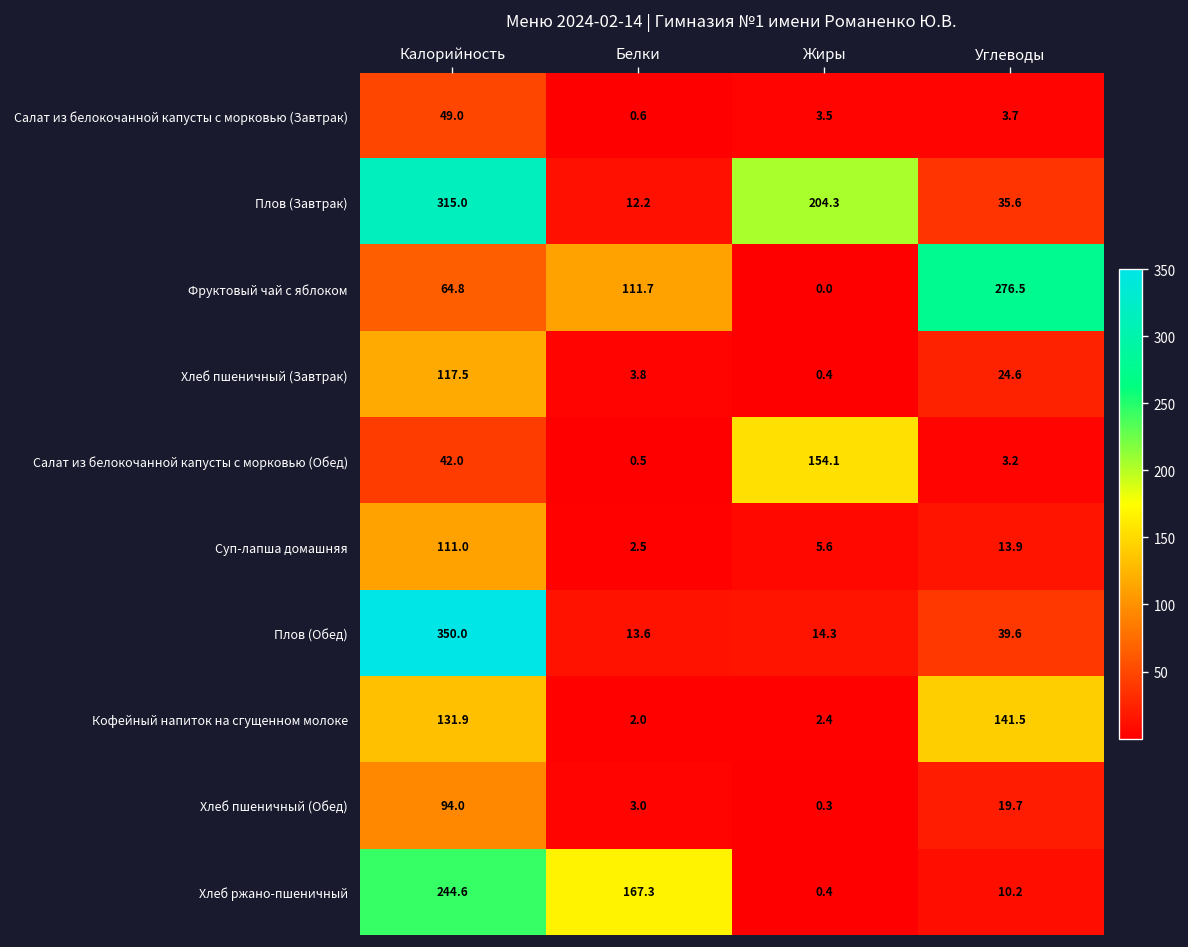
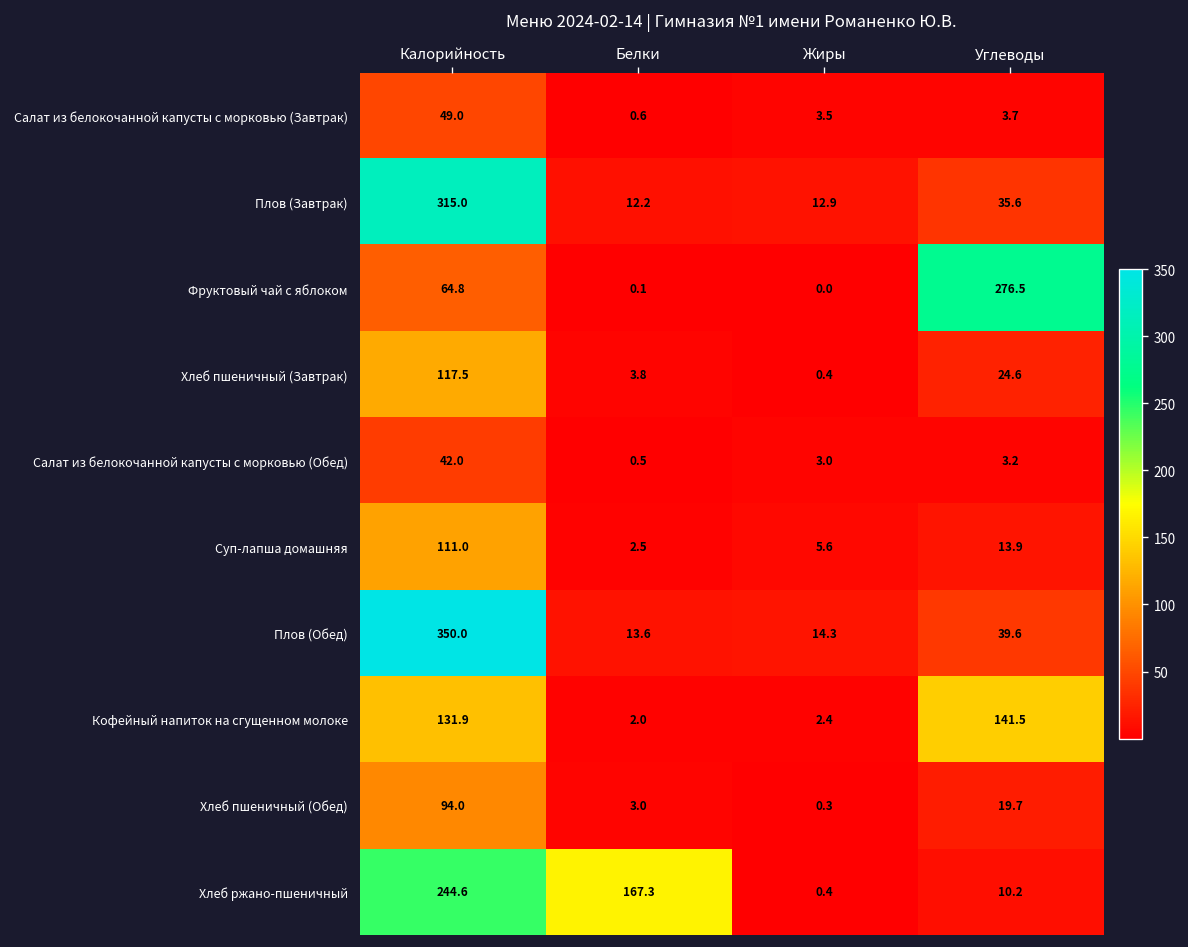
  {
    "Салат из белокочанной капусты с морковью (Завтрак)": {
      "Калорийность": 49.0,
      "Белки": 0.6,
      "Жиры": 3.5,
      "Углеводы": 3.7
    },
    "Плов (Завтрак)": {
      "Калорийность": 315.0,
      "Белки": 12.2,
-     "Жиры": 204.3,
+     "Жиры": 12.9,
      "Углеводы": 35.6
    },
    "Фруктовый чай с яблоком": {
      "Калорийность": 64.8,
-     "Белки": 111.7,
+     "Белки": 0.1,
      "Жиры": 0.0,
      "Углеводы": 276.5
    },
    "Хлеб пшеничный (Завтрак)": {
      "Калорийность": 117.5,
      "Белки": 3.8,
      "Жиры": 0.4,
      "Углеводы": 24.6
    },
    "Салат из белокочанной капусты с морковью (Обед)": {
      "Калорийность": 42.0,
      "Белки": 0.5,
-     "Жиры": 154.1,
+     "Жиры": 3.0,
      "Углеводы": 3.2
    },
    "Суп-лапша домашняя": {
      "Калорийность": 111.0,
      "Белки": 2.5,
      "Жиры": 5.6,
      "Углеводы": 13.9
    },
    "Плов (Обед)": {
      "Калорийность": 350.0,
      "Белки": 13.6,
      "Жиры": 14.3,
      "Углеводы": 39.6
    },
    "Кофейный напиток на сгущенном молоке": {
      "Калорийность": 131.9,
      "Белки": 2.0,
      "Жиры": 2.4,
      "Углеводы": 141.5
    },
    "Хлеб пшеничный (Обед)": {
      "Калорийность": 94.0,
      "Белки": 3.0,
      "Жиры": 0.3,
      "Углеводы": 19.7
    },
    "Хлеб ржано-пшеничный": {
      "Калорийность": 244.6,
      "Белки": 167.3,
      "Жиры": 0.4,
      "Углеводы": 10.2
    }
  }
